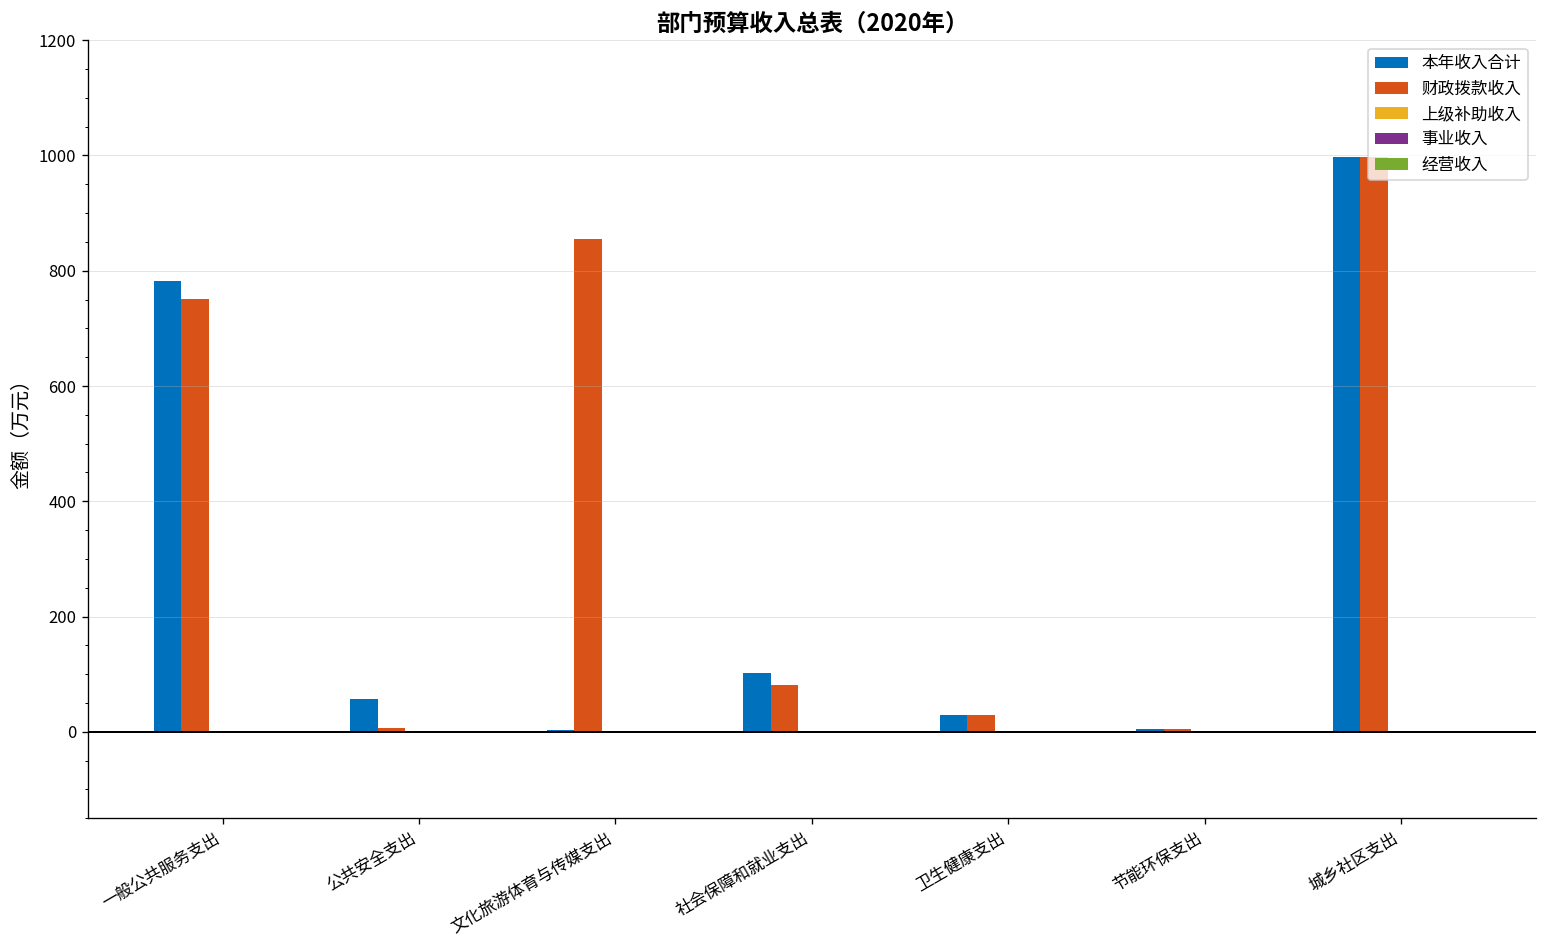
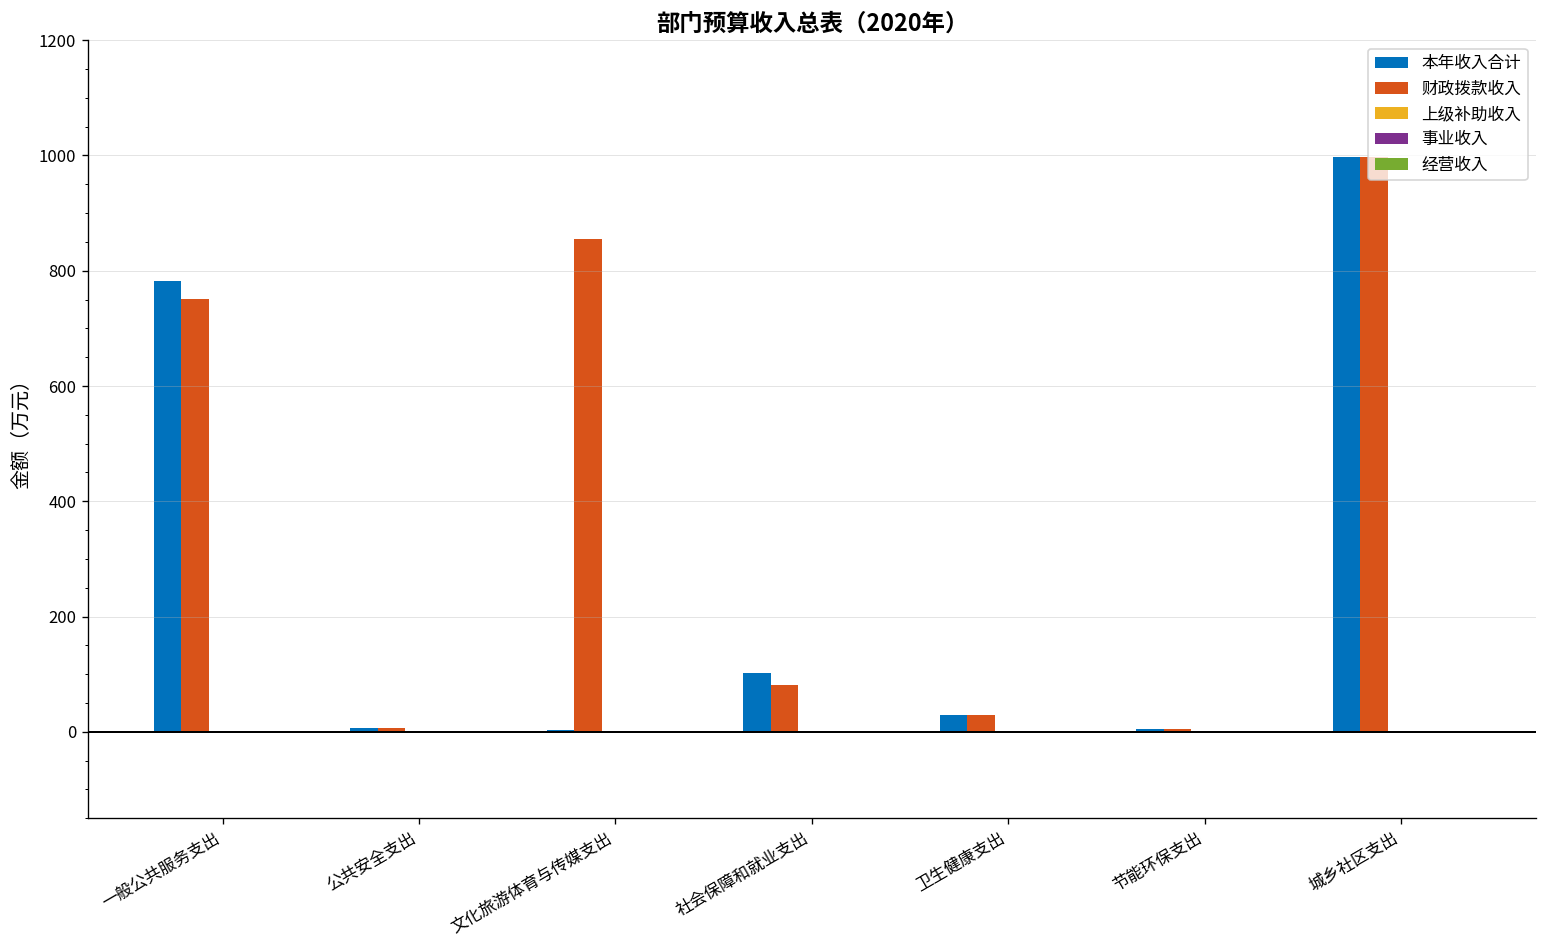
  {
    "本年收入合计": {
      "一般公共服务支出": 780,
-     "公共安全支出": 60,
+     "公共安全支出": 10,
      "社会保障和就业支出": 100,
      "卫生健康支出": 30,
      "城乡社区支出": 1000
    },
    "财政拨款收入": {
      "一般公共服务支出": 750,
      "公共安全支出": 10,
      "文化旅游体育与传媒支出": 860,
      "社会保障和就业支出": 80,
      "卫生健康支出": 30
    },
    "上级补助收入": {
      "一般公共服务支出": 0,
      "公共安全支出": 0,
      "文化旅游体育与传媒支出": 0,
      "社会保障和就业支出": 0,
      "卫生健康支出": 0,
      "节能环保支出": 0,
      "城乡社区支出": 0
    },
    "事业收入": {
      "一般公共服务支出": 0,
      "公共安全支出": 0,
      "文化旅游体育与传媒支出": 0,
      "社会保障和就业支出": 0,
      "卫生健康支出": 0,
      "节能环保支出": 0,
      "城乡社区支出": 0
    },
    "经营收入": {
      "一般公共服务支出": 0,
      "公共安全支出": 0,
      "文化旅游体育与传媒支出": 0,
      "社会保障和就业支出": 0,
      "卫生健康支出": 0,
      "节能环保支出": 0,
      "城乡社区支出": 0
    }
  }
